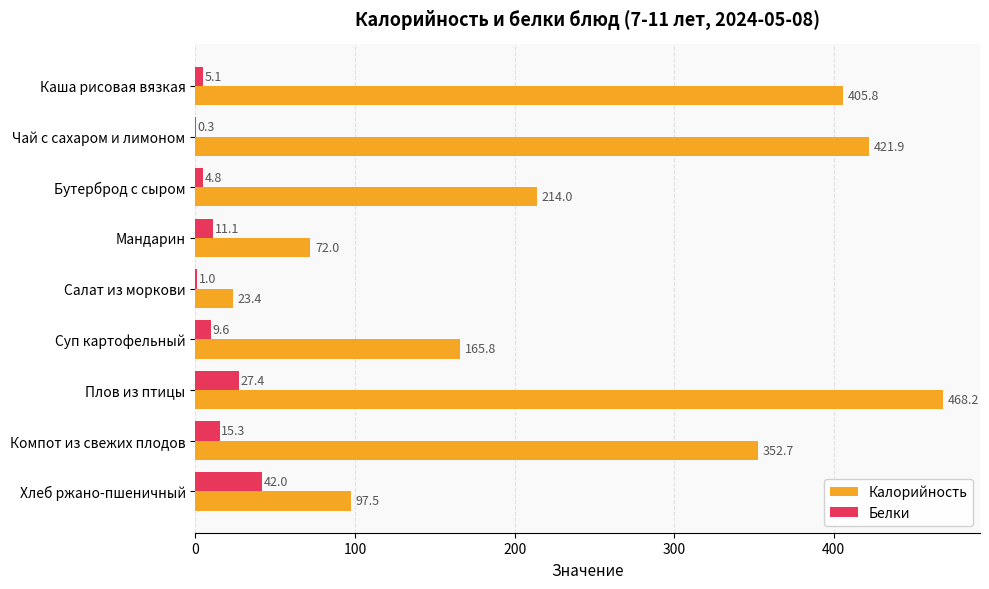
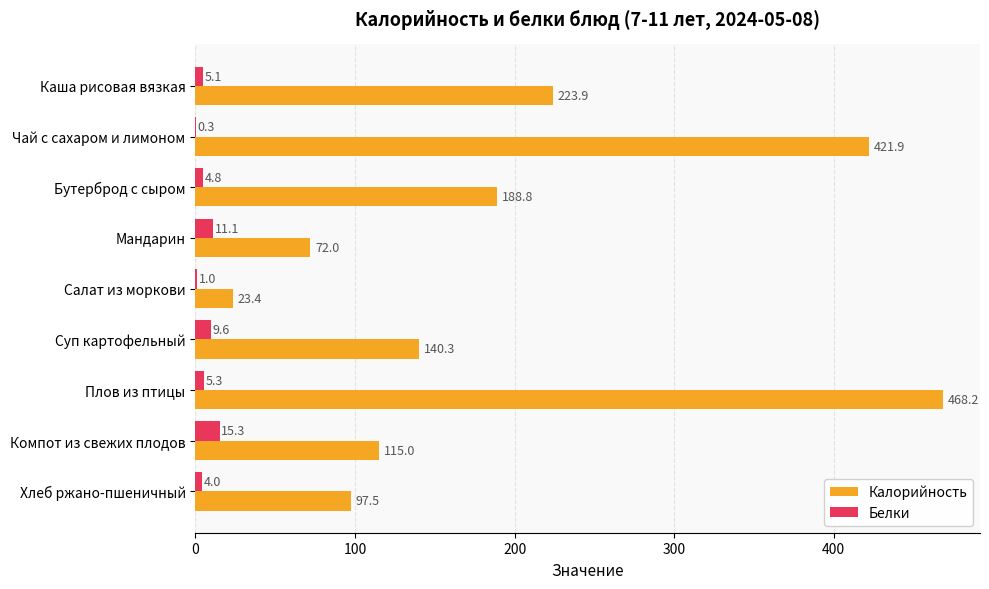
  {
    "Калорийность": {
-     "Каша рисовая вязкая": 405.8,
+     "Каша рисовая вязкая": 223.9,
      "Чай с сахаром и лимоном": 421.9,
-     "Бутерброд с сыром": 214.0,
+     "Бутерброд с сыром": 188.8,
      "Мандарин": 72.0,
      "Салат из моркови": 23.4,
-     "Суп картофельный": 165.8,
+     "Суп картофельный": 140.3,
      "Плов из птицы": 468.2,
-     "Компот из свежих плодов": 352.7,
+     "Компот из свежих плодов": 115.0,
      "Хлеб ржано-пшеничный": 97.5
    },
    "Белки": {
      "Каша рисовая вязкая": 5.1,
      "Чай с сахаром и лимоном": 0.3,
      "Бутерброд с сыром": 4.8,
      "Мандарин": 11.1,
      "Салат из моркови": 1.0,
      "Суп картофельный": 9.6,
-     "Плов из птицы": 27.4,
+     "Плов из птицы": 5.3,
      "Компот из свежих плодов": 15.3,
-     "Хлеб ржано-пшеничный": 42.0
+     "Хлеб ржано-пшеничный": 4.0
    }
  }
